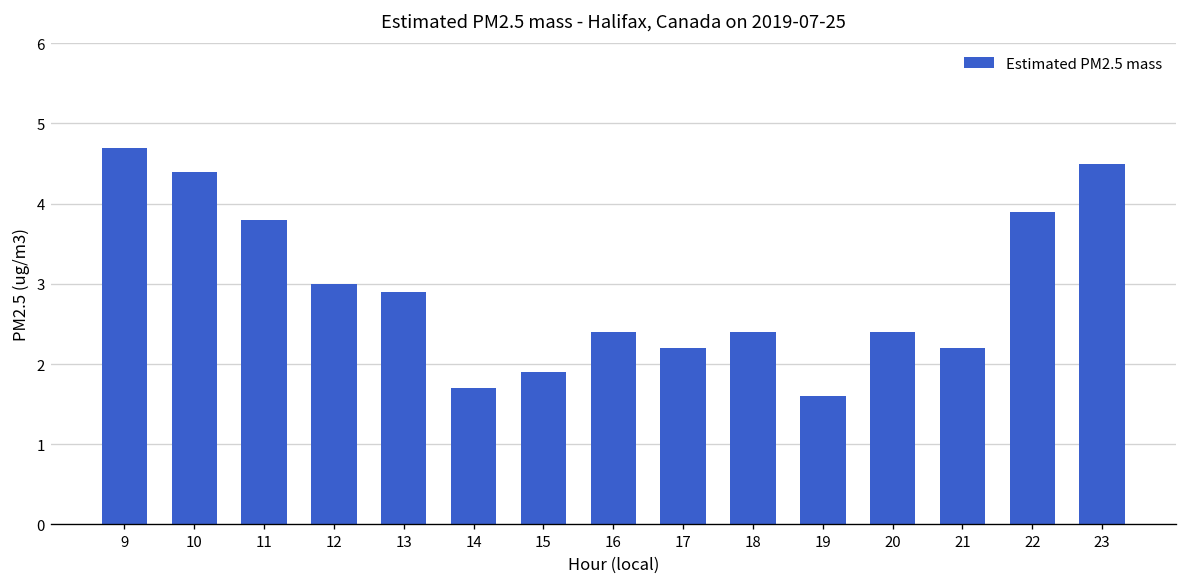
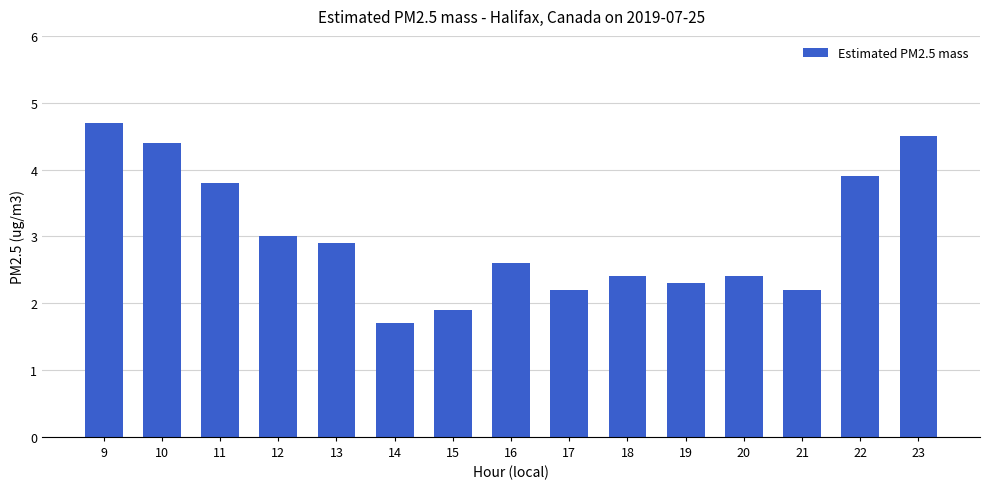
  {
    "9": 4.7,
    "10": 4.4,
    "11": 3.8,
    "12": 3.0,
    "13": 2.9,
    "14": 1.7,
    "15": 1.9,
-   "16": 2.4,
+   "16": 2.6,
    "17": 2.2,
    "18": 2.4,
-   "19": 1.6,
+   "19": 2.3,
    "20": 2.4,
    "21": 2.2,
    "22": 3.9,
    "23": 4.5
  }
